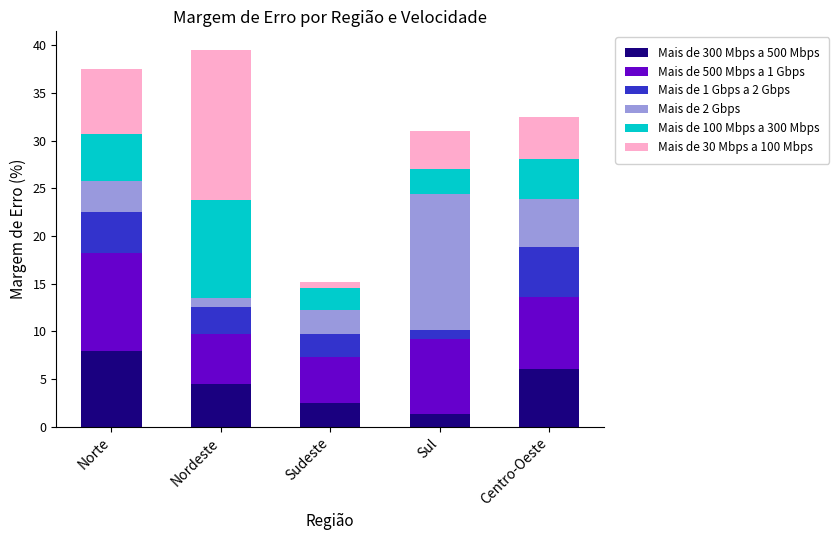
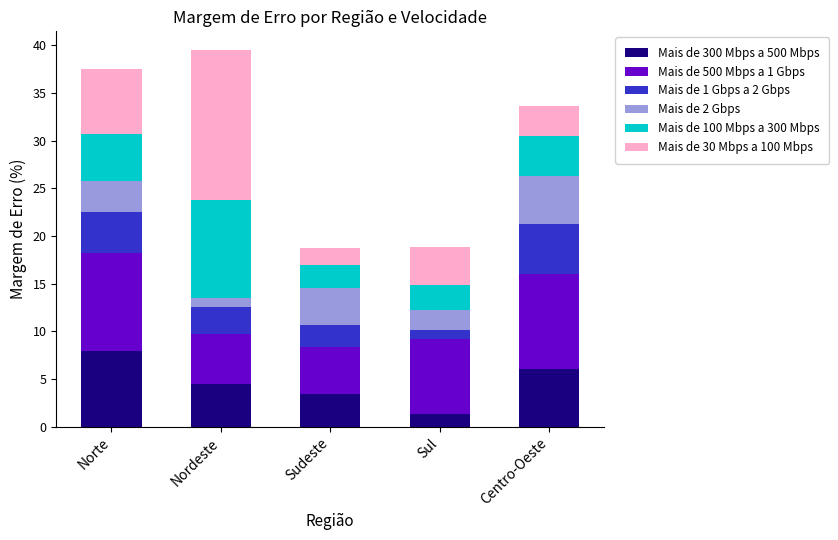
  {
    "Mais de 300 Mbps a 500 Mbps": {
      "Norte": 8,
      "Nordeste": 4,
-     "Sudeste": 2,
+     "Sudeste": 3,
      "Sul": 1,
      "Centro-Oeste": 6
    },
    "Mais de 500 Mbps a 1 Gbps": {
      "Norte": 10,
      "Nordeste": 5,
      "Sudeste": 5,
      "Sul": 8,
-     "Centro-Oeste": 8
+     "Centro-Oeste": 10
    },
    "Mais de 1 Gbps a 2 Gbps": {
      "Norte": 4,
      "Nordeste": 3,
      "Sudeste": 2,
      "Sul": 1,
      "Centro-Oeste": 5
    },
    "Mais de 2 Gbps": {
      "Norte": 3,
      "Nordeste": 1,
-     "Sudeste": 3,
-     "Sul": 14,
+     "Sudeste": 4,
+     "Sul": 2,
      "Centro-Oeste": 5
    },
    "Mais de 100 Mbps a 300 Mbps": {
      "Norte": 5,
      "Nordeste": 10,
      "Sudeste": 2,
      "Sul": 3,
      "Centro-Oeste": 4
    },
    "Mais de 30 Mbps a 100 Mbps": {
      "Norte": 7,
      "Nordeste": 16,
-     "Sudeste": 1,
+     "Sudeste": 2,
      "Sul": 4,
-     "Centro-Oeste": 4
+     "Centro-Oeste": 3
    }
  }
